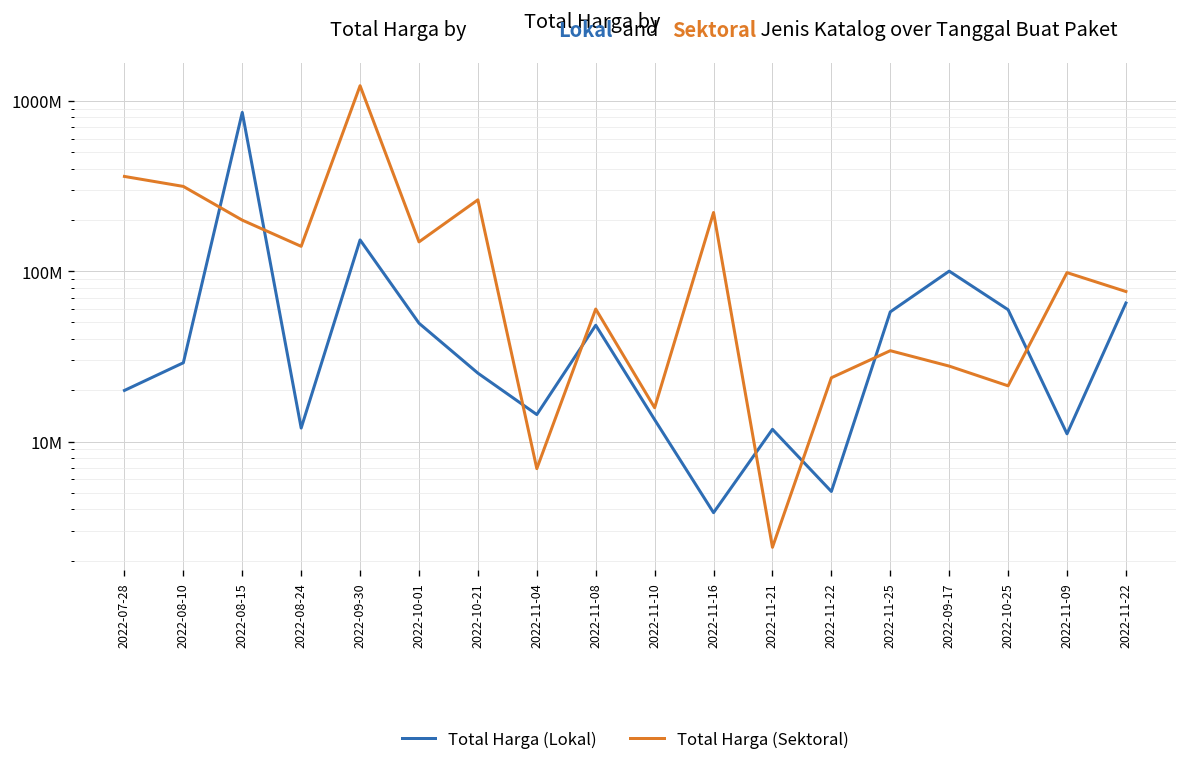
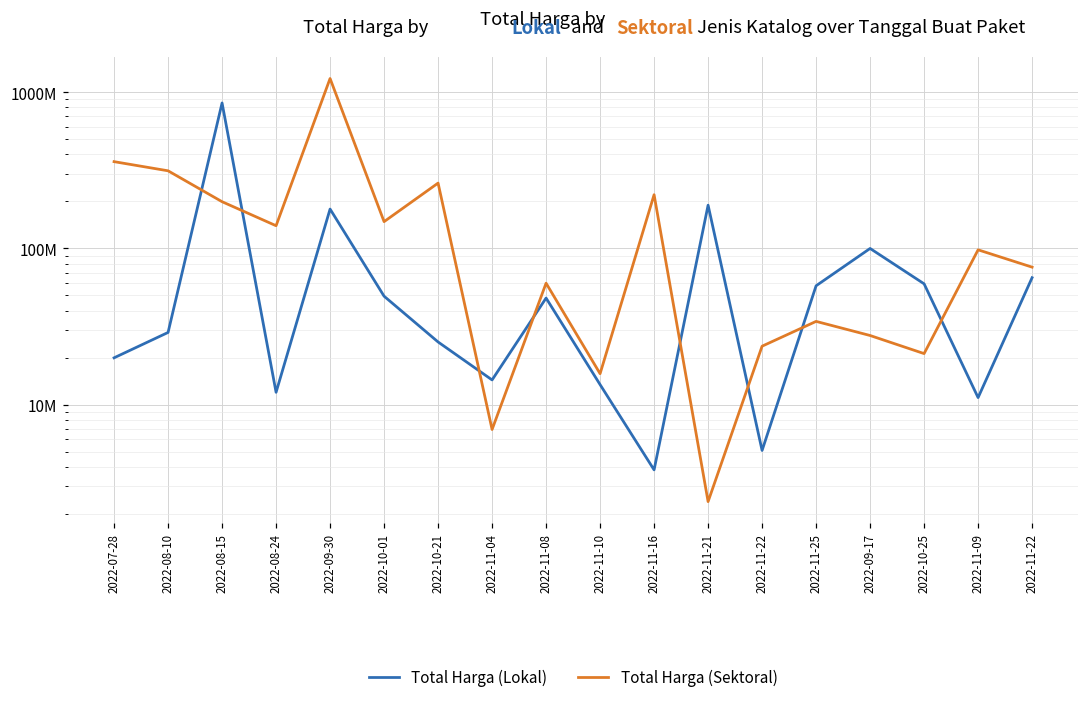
  {
    "Total Harga (Lokal)": {
      "2022-07-28": 20000000,
      "2022-08-10": 29000000,
      "2022-08-15": 900000000,
      "2022-08-24": 12000000,
-     "2022-09-30": 150000000,
+     "2022-09-30": 180000000,
      "2022-10-01": 49000000,
      "2022-10-21": 25000000,
      "2022-11-04": 14000000,
      "2022-11-08": 48000000,
      "2022-11-10": 13000000,
      "2022-11-16": 3800000,
-     "2022-11-21": 12000000,
+     "2022-11-21": 190000000,
      "2022-11-25": 58000000,
      "2022-09-17": 100000000,
      "2022-10-25": 59000000,
      "2022-11-09": 11000000
    },
    "Total Harga (Sektoral)": {
      "2022-07-28": 360000000,
      "2022-08-10": 310000000,
      "2022-08-15": 200000000,
      "2022-08-24": 140000000,
      "2022-09-30": 1200000000,
      "2022-10-01": 150000000,
      "2022-10-21": 260000000,
      "2022-11-04": 7000000,
      "2022-11-08": 60000000,
      "2022-11-10": 16000000,
      "2022-11-16": 220000000,
      "2022-11-21": 2400000,
      "2022-11-25": 34000000,
      "2022-09-17": 28000000,
      "2022-10-25": 21000000,
      "2022-11-09": 100000000
    }
  }
